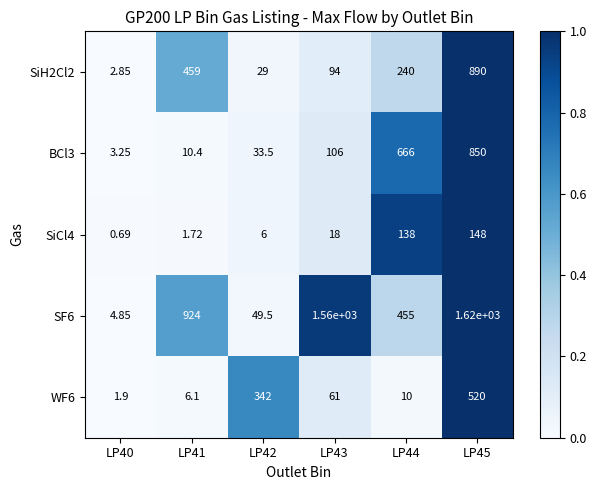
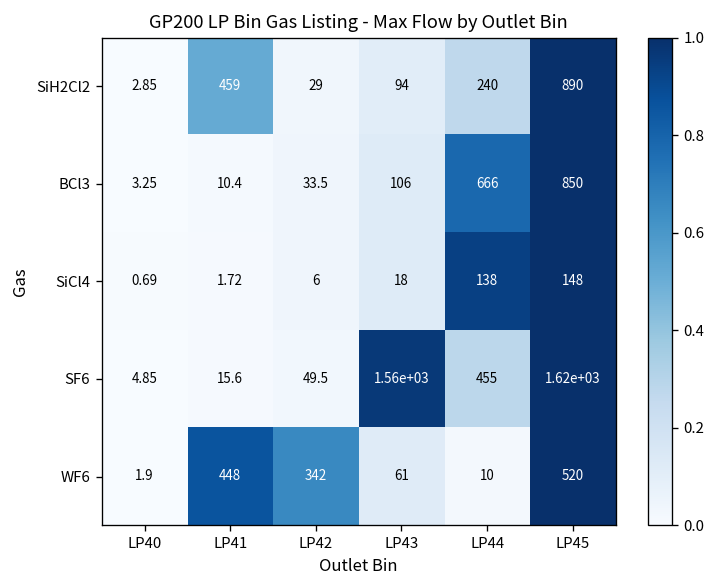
  {
    "SiH2Cl2": {
      "LP40": "2.85",
      "LP41": "459",
      "LP42": "29",
      "LP43": "94",
      "LP44": "240",
      "LP45": "890"
    },
    "BCl3": {
      "LP40": "3.25",
      "LP41": "10.4",
      "LP42": "33.5",
      "LP43": "106",
      "LP44": "666",
      "LP45": "850"
    },
    "SiCl4": {
      "LP40": "0.69",
      "LP41": "1.72",
      "LP42": "6",
      "LP43": "18",
      "LP44": "138",
      "LP45": "148"
    },
    "SF6": {
      "LP40": "4.85",
-     "LP41": "924",
+     "LP41": "15.6",
      "LP42": "49.5",
      "LP43": "1.56e+03",
      "LP44": "455",
      "LP45": "1.62e+03"
    },
    "WF6": {
      "LP40": "1.9",
-     "LP41": "6.1",
+     "LP41": "448",
      "LP42": "342",
      "LP43": "61",
      "LP44": "10",
      "LP45": "520"
    }
  }
